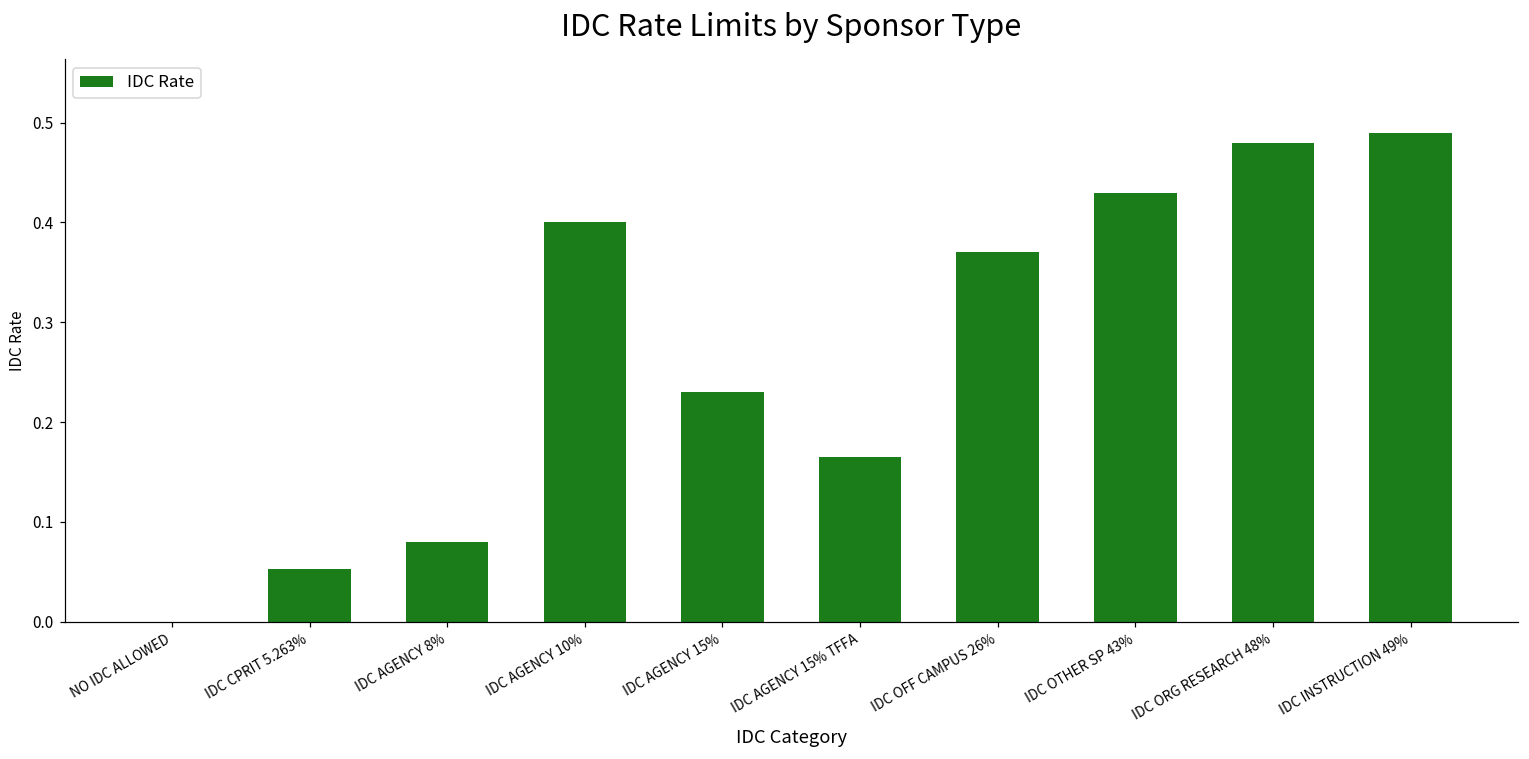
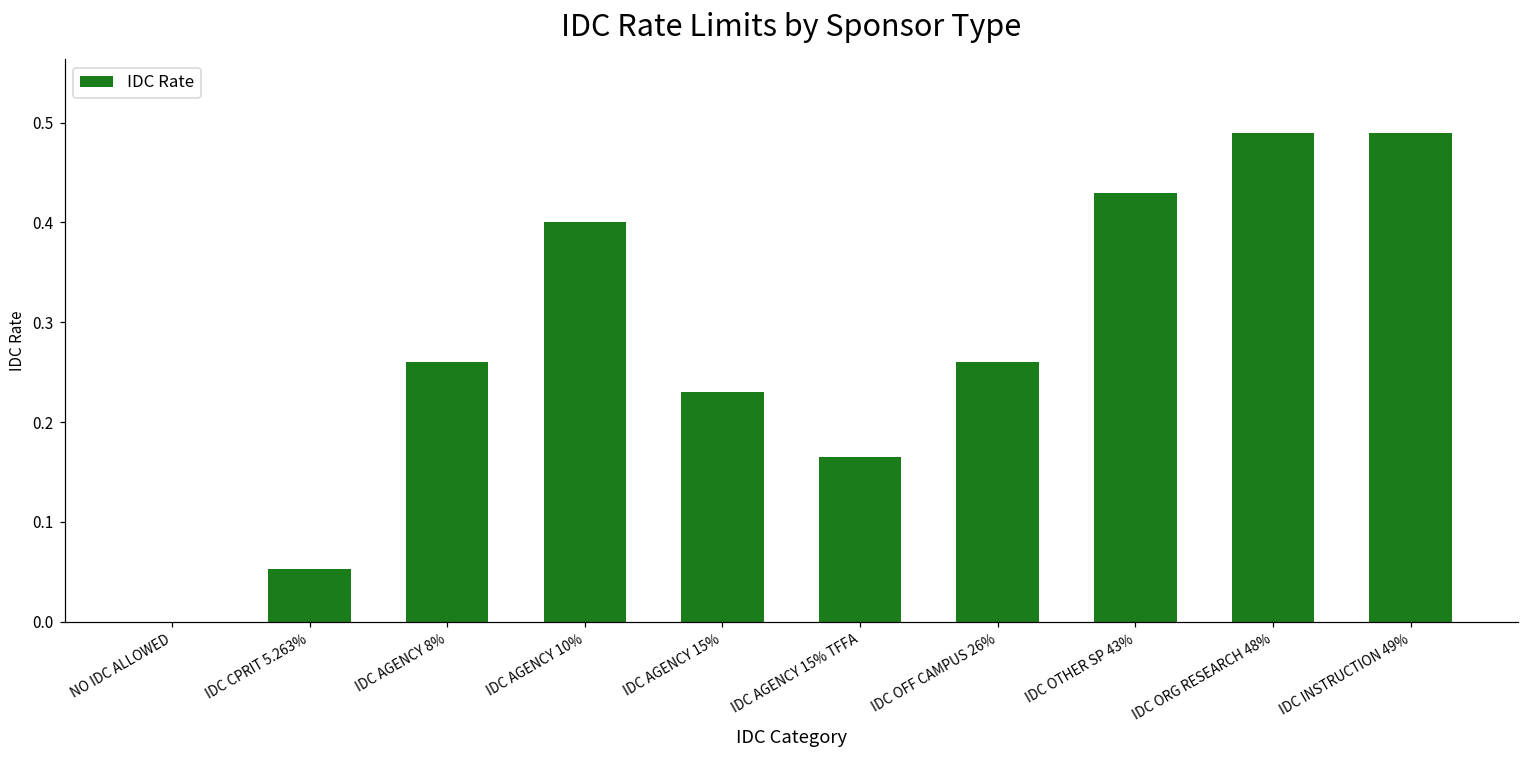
  {
    "NO IDC ALLOWED": 0.00,
    "IDC CPRIT 5.263%": 0.05,
-   "IDC AGENCY 8%": 0.08,
+   "IDC AGENCY 8%": 0.26,
    "IDC AGENCY 10%": 0.40,
    "IDC AGENCY 15%": 0.23,
    "IDC AGENCY 15% TFFA": 0.17,
-   "IDC OFF CAMPUS 26%": 0.37,
+   "IDC OFF CAMPUS 26%": 0.26,
    "IDC OTHER SP 43%": 0.43,
-   "IDC ORG RESEARCH 48%": 0.48,
+   "IDC ORG RESEARCH 48%": 0.49,
    "IDC INSTRUCTION 49%": 0.49
  }
